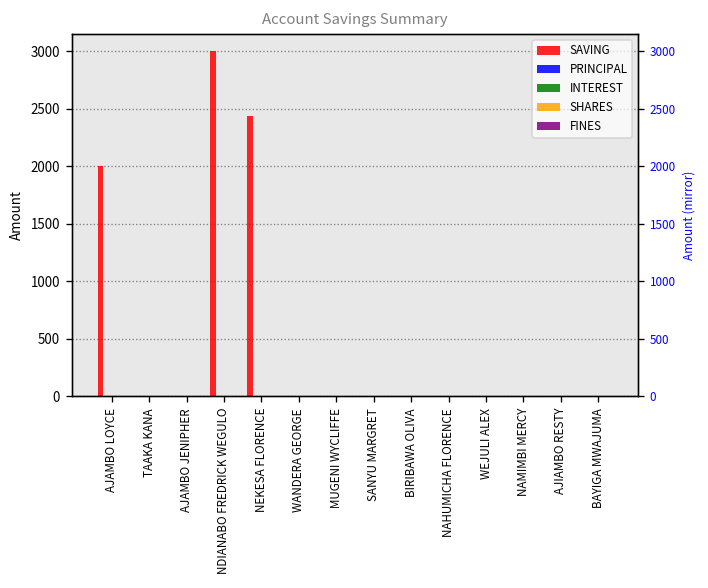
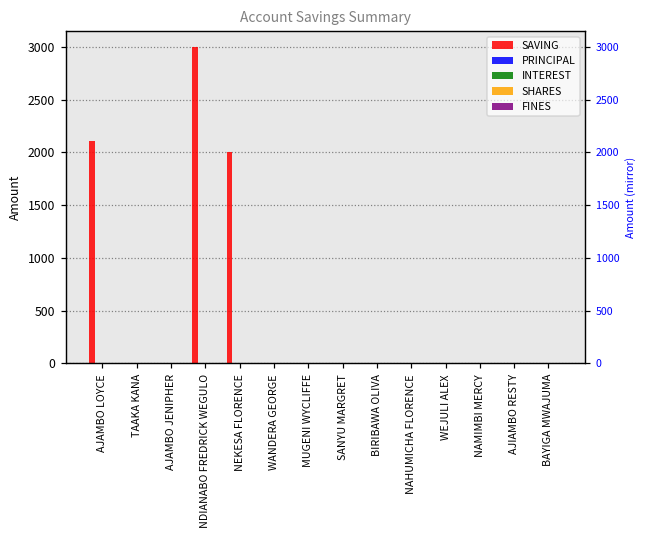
  {
    "SAVING": {
-     "AJAMBO LOYCE": 2000,
+     "AJAMBO LOYCE": 2100,
      "TAAKA KANA": 0,
      "AJAMBO JENIPHER": 0,
      "NDIANABO FREDRICK WEGULO": 3000,
-     "NEKESA FLORENCE": 2400,
+     "NEKESA FLORENCE": 2000,
      "WANDERA GEORGE": 0,
      "MUGENI WYCLIFFE": 0,
      "SANYU MARGRET": 0,
      "BIRIBAWA OLIVA": 0,
      "NAHUMICHA FLORENCE": 0,
      "WEJULI ALEX": 0,
      "NAMIMBI MERCY": 0,
      "AJIAMBO RESTY": 0,
      "BAYIGA MWAJUMA": 0
    },
    "PRINCIPAL": {
      "AJAMBO LOYCE": 0,
      "TAAKA KANA": 0,
      "AJAMBO JENIPHER": 0,
      "NDIANABO FREDRICK WEGULO": 0,
      "NEKESA FLORENCE": 0,
      "WANDERA GEORGE": 0,
      "MUGENI WYCLIFFE": 0,
      "SANYU MARGRET": 0,
      "BIRIBAWA OLIVA": 0,
      "NAHUMICHA FLORENCE": 0,
      "WEJULI ALEX": 0,
      "NAMIMBI MERCY": 0,
      "AJIAMBO RESTY": 0,
      "BAYIGA MWAJUMA": 0
    },
    "INTEREST": {
      "AJAMBO LOYCE": 0,
      "TAAKA KANA": 0,
      "AJAMBO JENIPHER": 0,
      "NDIANABO FREDRICK WEGULO": 0,
      "NEKESA FLORENCE": 0,
      "WANDERA GEORGE": 0,
      "MUGENI WYCLIFFE": 0,
      "SANYU MARGRET": 0,
      "BIRIBAWA OLIVA": 0,
      "NAHUMICHA FLORENCE": 0,
      "WEJULI ALEX": 0,
      "NAMIMBI MERCY": 0,
      "AJIAMBO RESTY": 0,
      "BAYIGA MWAJUMA": 0
    },
    "SHARES": {
      "AJAMBO LOYCE": 0,
      "TAAKA KANA": 0,
      "AJAMBO JENIPHER": 0,
      "NDIANABO FREDRICK WEGULO": 0,
      "NEKESA FLORENCE": 0,
      "WANDERA GEORGE": 0,
      "MUGENI WYCLIFFE": 0,
      "SANYU MARGRET": 0,
      "BIRIBAWA OLIVA": 0,
      "NAHUMICHA FLORENCE": 0,
      "WEJULI ALEX": 0,
      "NAMIMBI MERCY": 0,
      "AJIAMBO RESTY": 0,
      "BAYIGA MWAJUMA": 0
    },
    "FINES": {
      "AJAMBO LOYCE": 0,
      "TAAKA KANA": 0,
      "AJAMBO JENIPHER": 0,
      "NDIANABO FREDRICK WEGULO": 0,
      "NEKESA FLORENCE": 0,
      "WANDERA GEORGE": 0,
      "MUGENI WYCLIFFE": 0,
      "SANYU MARGRET": 0,
      "BIRIBAWA OLIVA": 0,
      "NAHUMICHA FLORENCE": 0,
      "WEJULI ALEX": 0,
      "NAMIMBI MERCY": 0,
      "AJIAMBO RESTY": 0,
      "BAYIGA MWAJUMA": 0
    }
  }
